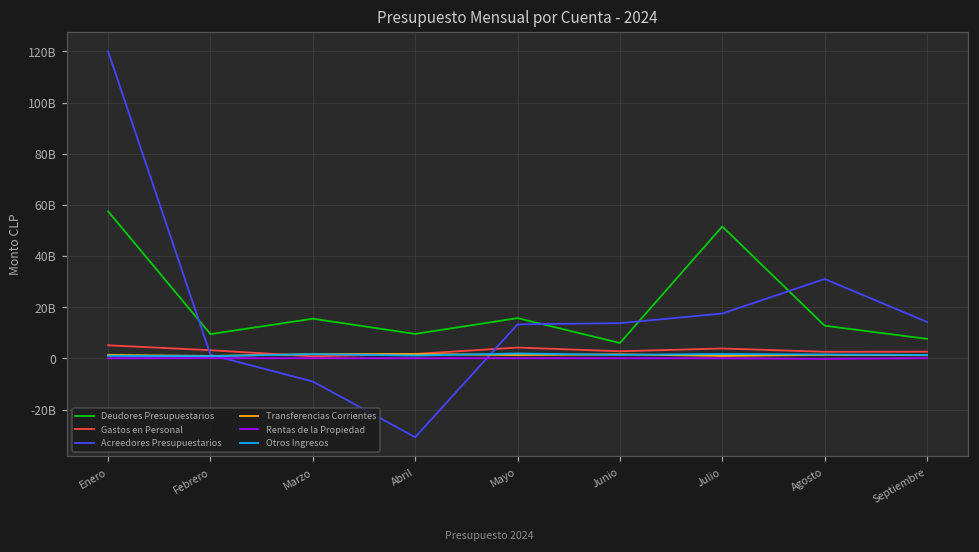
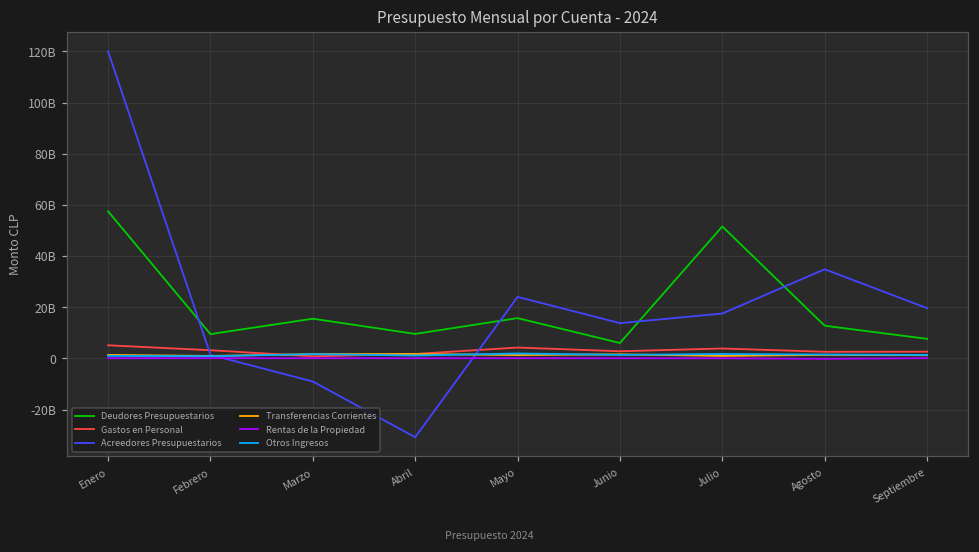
  {
    "Deudores Presupuestarios": {
      "Enero": 58000000000,
      "Febrero": 10000000000,
      "Marzo": 16000000000,
      "Abril": 10000000000,
      "Mayo": 16000000000,
      "Junio": 6000000000,
      "Julio": 52000000000,
      "Agosto": 13000000000,
      "Septiembre": 8000000000
    },
    "Gastos en Personal": {
      "Enero": 5000000000,
      "Febrero": 3000000000,
      "Mayo": 4000000000,
      "Junio": 3000000000,
      "Julio": 4000000000,
      "Septiembre": 3000000000
    },
    "Acreedores Presupuestarios": {
      "Enero": 120000000000,
      "Marzo": -9000000000,
      "Abril": -31000000000,
-     "Mayo": 13000000000,
+     "Mayo": 24000000000,
      "Junio": 14000000000,
      "Julio": 18000000000,
-     "Agosto": 31000000000,
-     "Septiembre": 14000000000
+     "Agosto": 35000000000,
+     "Septiembre": 20000000000
    },
    "Rentas de la Propiedad": {
      "Mayo": 0,
      "Junio": 0,
      "Agosto": 0,
      "Septiembre": 0
    }
  }
